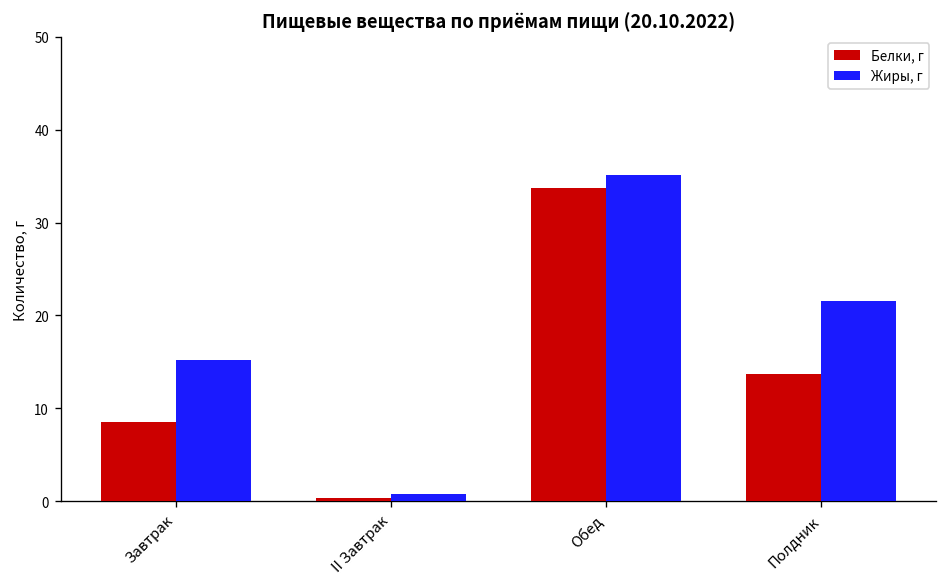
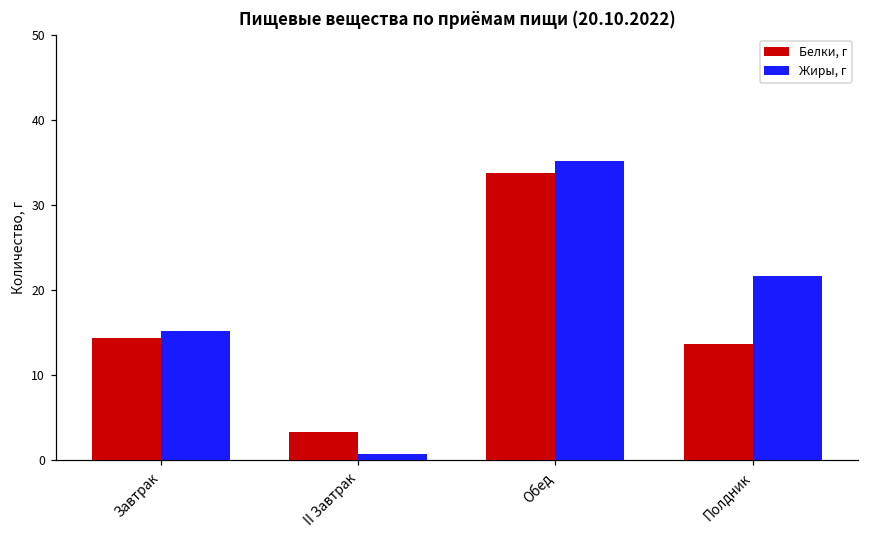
  {
    "Белки, г": {
-     "Завтрак": 9,
-     "II Завтрак": 0,
+     "Завтрак": 14,
+     "II Завтрак": 3,
      "Обед": 34,
      "Полдник": 14
    },
    "Жиры, г": {
      "Завтрак": 15,
      "II Завтрак": 1,
      "Обед": 35,
      "Полдник": 22
    }
  }
